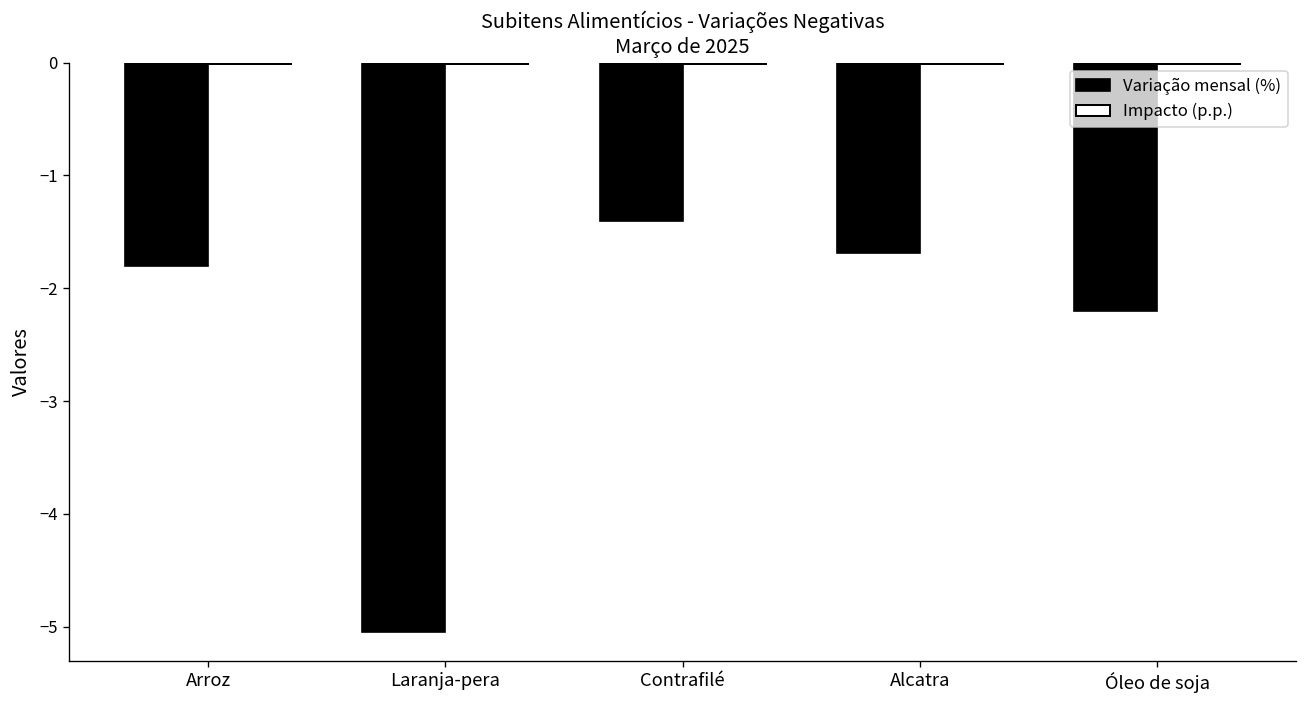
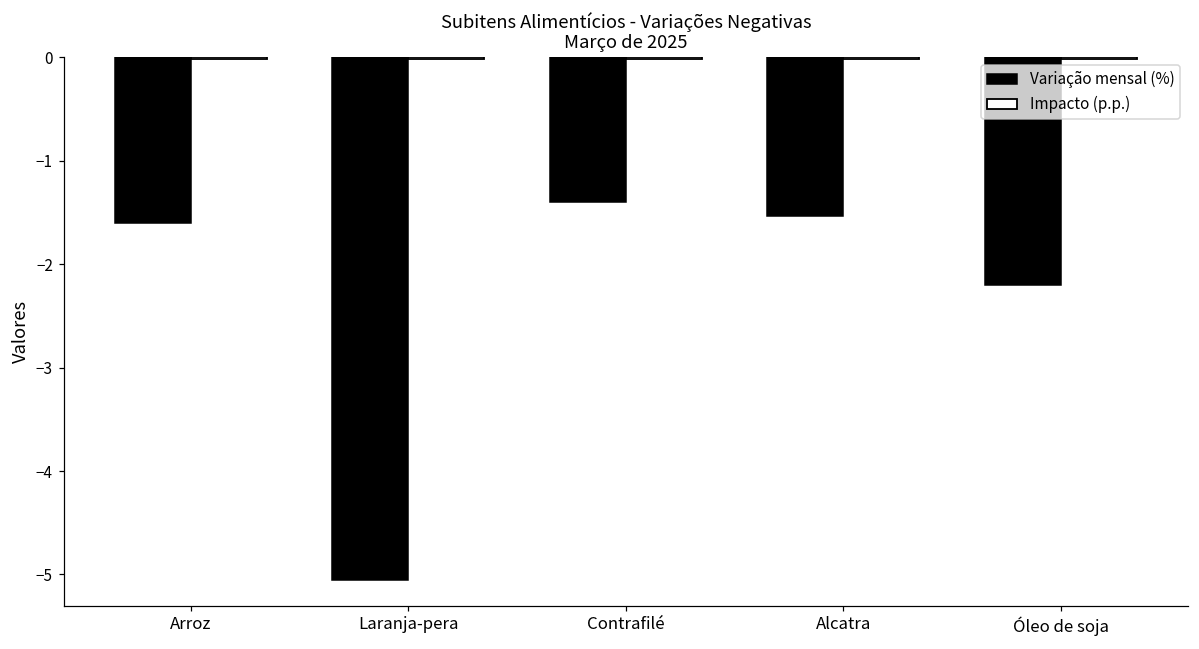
  {
    "Variação mensal (%)": {
-     "Arroz": -1.8,
+     "Arroz": -1.6,
      "Laranja-pera": -5.1,
      "Contrafilé": -1.4,
-     "Alcatra": -1.7,
+     "Alcatra": -1.5,
      "Óleo de soja": -2.2
    }
  }
